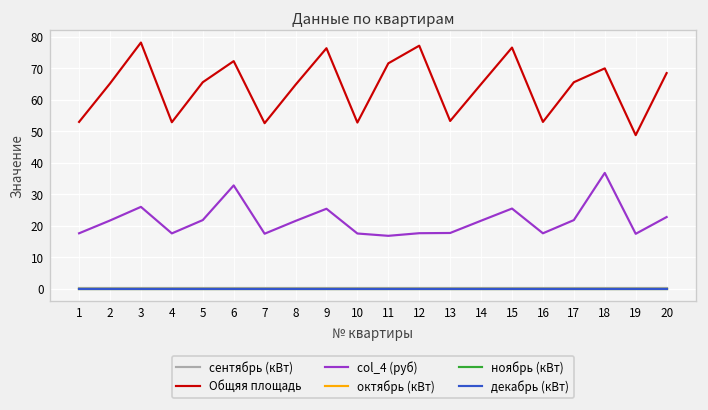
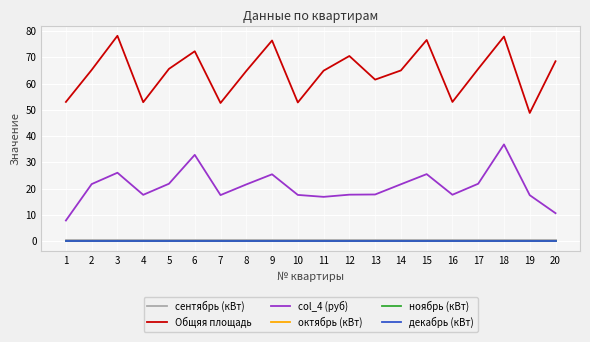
  {
    "Общяя площадь": {
      "1": 53,
      "2": 65,
      "3": 78,
      "4": 53,
      "5": 66,
      "6": 72,
      "7": 53,
      "8": 65,
      "9": 76,
      "10": 53,
-     "11": 72,
-     "12": 77,
-     "13": 53,
+     "11": 65,
+     "12": 71,
+     "13": 62,
      "14": 65,
      "15": 77,
      "16": 53,
      "17": 66,
-     "18": 70,
+     "18": 78,
      "19": 49,
      "20": 69
    },
    "col_4 (руб)": {
-     "1": 18,
+     "1": 8,
      "2": 22,
      "3": 26,
      "4": 18,
      "5": 22,
      "6": 33,
      "7": 18,
      "8": 22,
      "9": 25,
      "10": 18,
      "11": 17,
      "12": 18,
      "13": 18,
      "14": 22,
      "15": 26,
      "16": 18,
      "17": 22,
      "18": 37,
      "19": 17,
-     "20": 23
+     "20": 11
    }
  }
